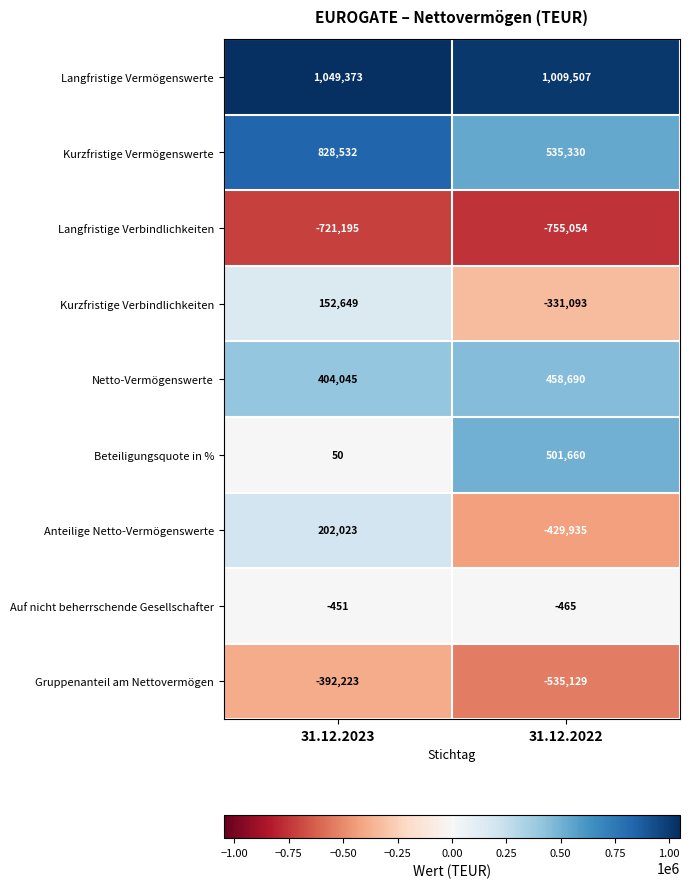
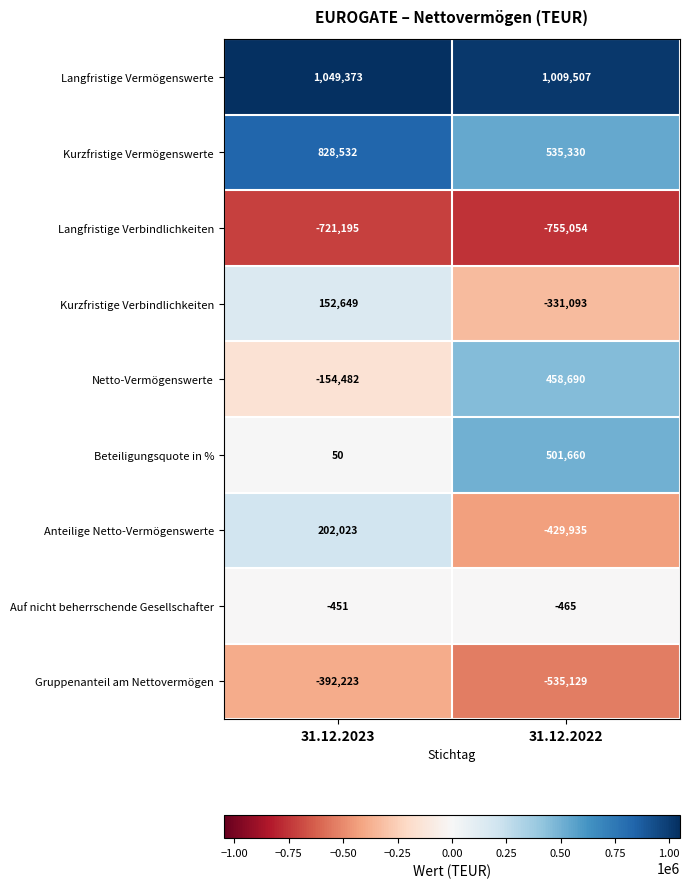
  {
    "Langfristige Vermögenswerte": {
      "31.12.2023": "1,049,373",
      "31.12.2022": "1,009,507"
    },
    "Kurzfristige Vermögenswerte": {
      "31.12.2023": "828,532",
      "31.12.2022": "535,330"
    },
    "Langfristige Verbindlichkeiten": {
      "31.12.2023": "-721,195",
      "31.12.2022": "-755,054"
    },
    "Kurzfristige Verbindlichkeiten": {
      "31.12.2023": "152,649",
      "31.12.2022": "-331,093"
    },
    "Netto-Vermögenswerte": {
-     "31.12.2023": "404,045",
+     "31.12.2023": "-154,482",
      "31.12.2022": "458,690"
    },
    "Beteiligungsquote in %": {
      "31.12.2023": "50",
      "31.12.2022": "501,660"
    },
    "Anteilige Netto-Vermögenswerte": {
      "31.12.2023": "202,023",
      "31.12.2022": "-429,935"
    },
    "Auf nicht beherrschende Gesellschafter": {
      "31.12.2023": "-451",
      "31.12.2022": "-465"
    },
    "Gruppenanteil am Nettovermögen": {
      "31.12.2023": "-392,223",
      "31.12.2022": "-535,129"
    }
  }
